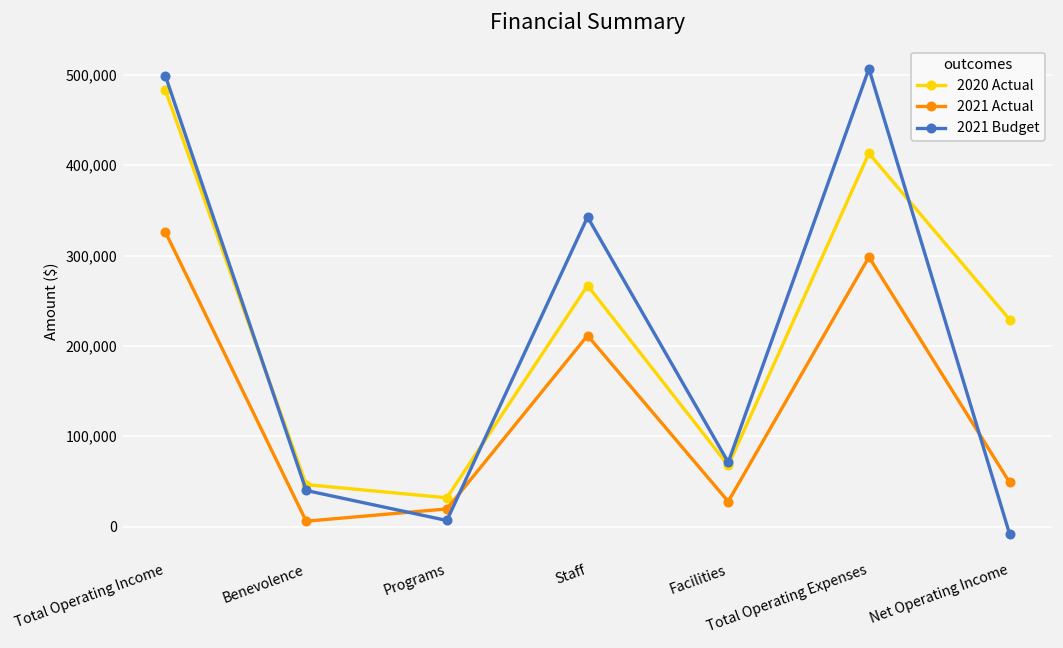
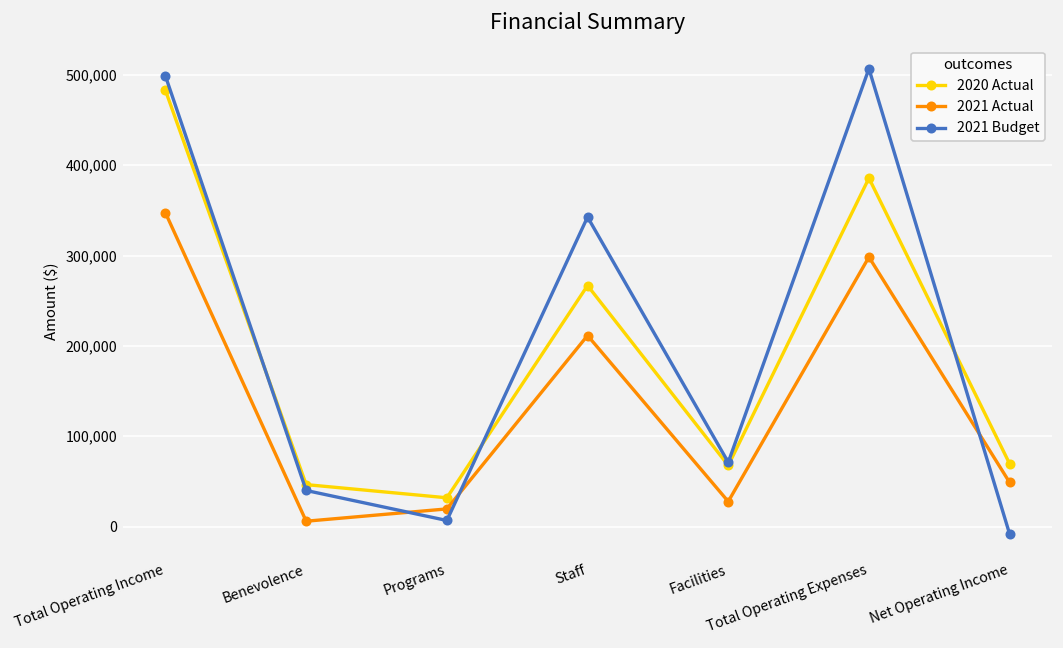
  {
    "2020 Actual": {
      "Total Operating Income": "480,000",
      "Benevolence": "50,000",
      "Programs": "30,000",
      "Staff": "270,000",
      "Facilities": "70,000",
-     "Total Operating Expenses": "410,000",
-     "Net Operating Income": "230,000"
+     "Total Operating Expenses": "390,000",
+     "Net Operating Income": "70,000"
    },
    "2021 Actual": {
-     "Total Operating Income": "330,000",
+     "Total Operating Income": "350,000",
      "Benevolence": "10,000",
      "Programs": "20,000",
      "Staff": "210,000",
      "Facilities": "30,000",
      "Total Operating Expenses": "300,000",
      "Net Operating Income": "50,000"
    },
    "2021 Budget": {
      "Total Operating Income": "500,000",
      "Benevolence": "40,000",
      "Programs": "10,000",
      "Staff": "340,000",
      "Facilities": "70,000",
      "Total Operating Expenses": "510,000",
      "Net Operating Income": "-10,000"
    }
  }
